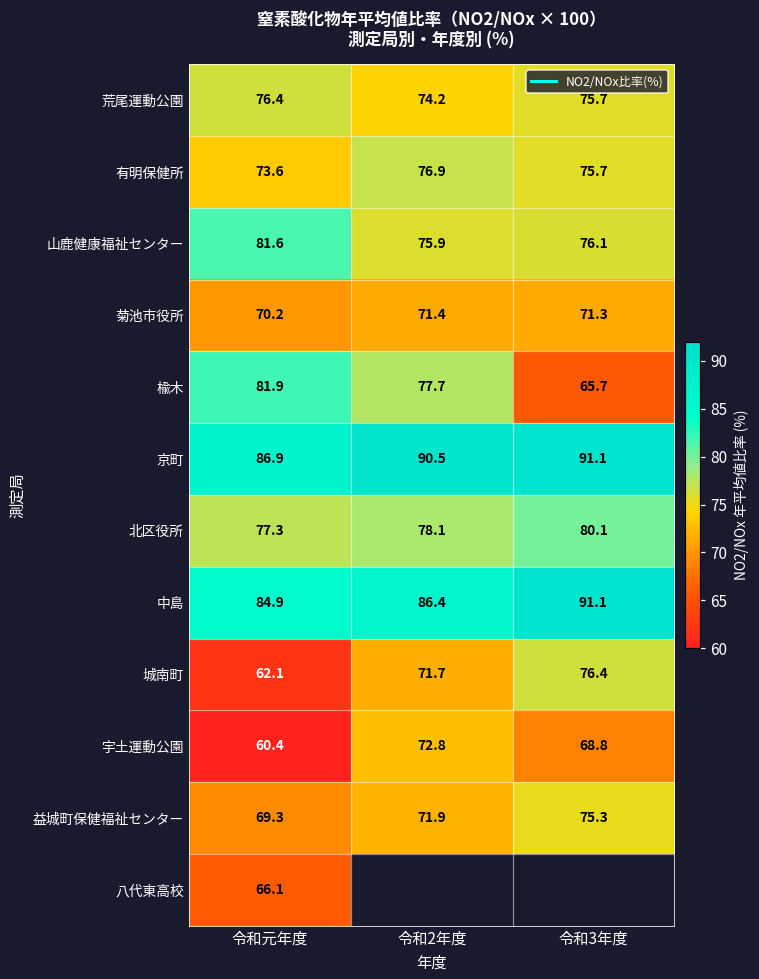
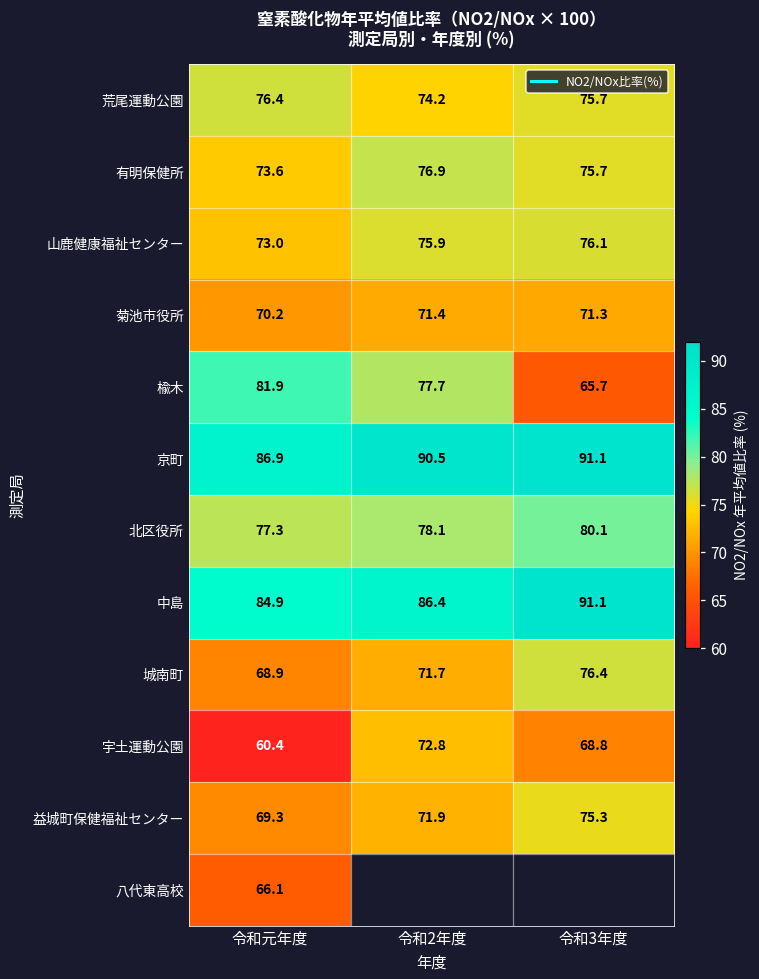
  {
    "荒尾運動公園": {
      "令和元年度": 76.4,
      "令和2年度": 74.2,
      "令和3年度": 75.7
    },
    "有明保健所": {
      "令和元年度": 73.6,
      "令和2年度": 76.9,
      "令和3年度": 75.7
    },
    "山鹿健康福祉センター": {
-     "令和元年度": 81.6,
+     "令和元年度": 73.0,
      "令和2年度": 75.9,
      "令和3年度": 76.1
    },
    "菊池市役所": {
      "令和元年度": 70.2,
      "令和2年度": 71.4,
      "令和3年度": 71.3
    },
    "楡木": {
      "令和元年度": 81.9,
      "令和2年度": 77.7,
      "令和3年度": 65.7
    },
    "京町": {
      "令和元年度": 86.9,
      "令和2年度": 90.5,
      "令和3年度": 91.1
    },
    "北区役所": {
      "令和元年度": 77.3,
      "令和2年度": 78.1,
      "令和3年度": 80.1
    },
    "中島": {
      "令和元年度": 84.9,
      "令和2年度": 86.4,
      "令和3年度": 91.1
    },
    "城南町": {
-     "令和元年度": 62.1,
+     "令和元年度": 68.9,
      "令和2年度": 71.7,
      "令和3年度": 76.4
    },
    "宇土運動公園": {
      "令和元年度": 60.4,
      "令和2年度": 72.8,
      "令和3年度": 68.8
    },
    "益城町保健福祉センター": {
      "令和元年度": 69.3,
      "令和2年度": 71.9,
      "令和3年度": 75.3
    },
    "八代東高校": {
      "令和元年度": 66.1
    }
  }
